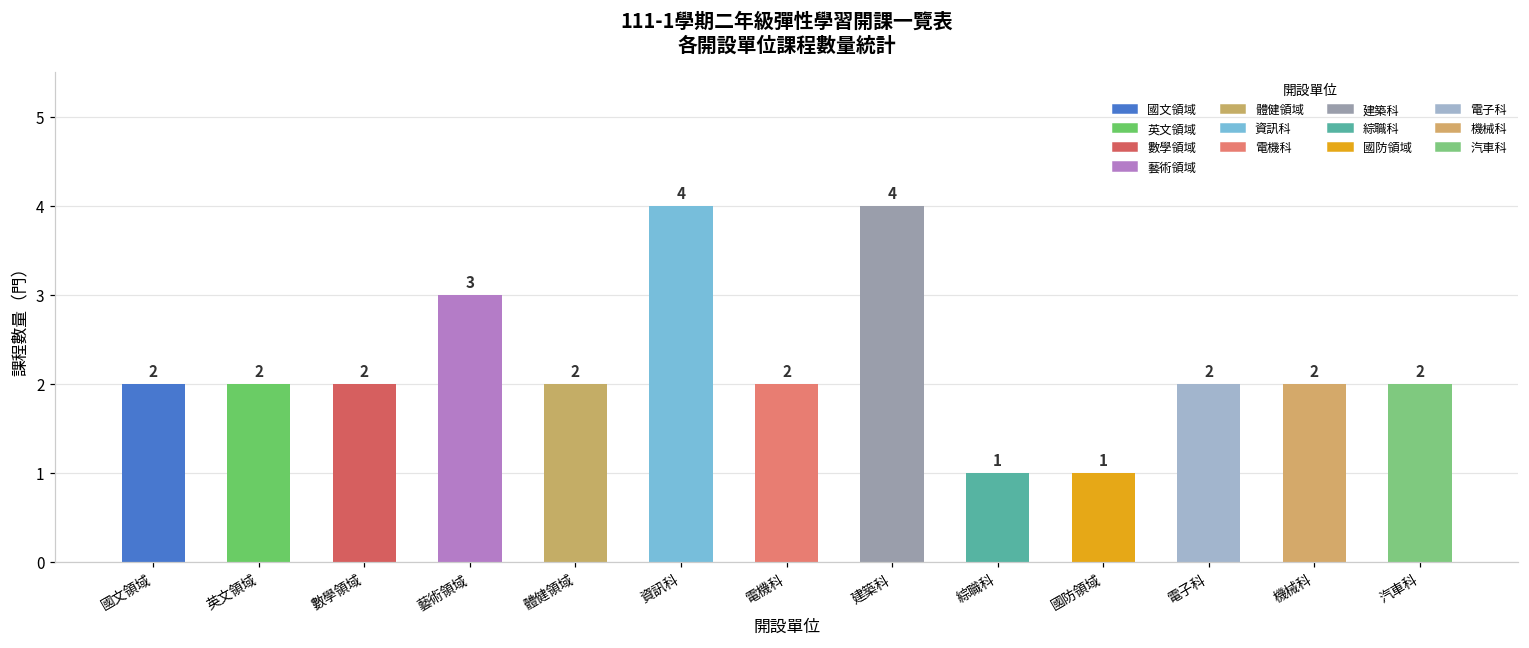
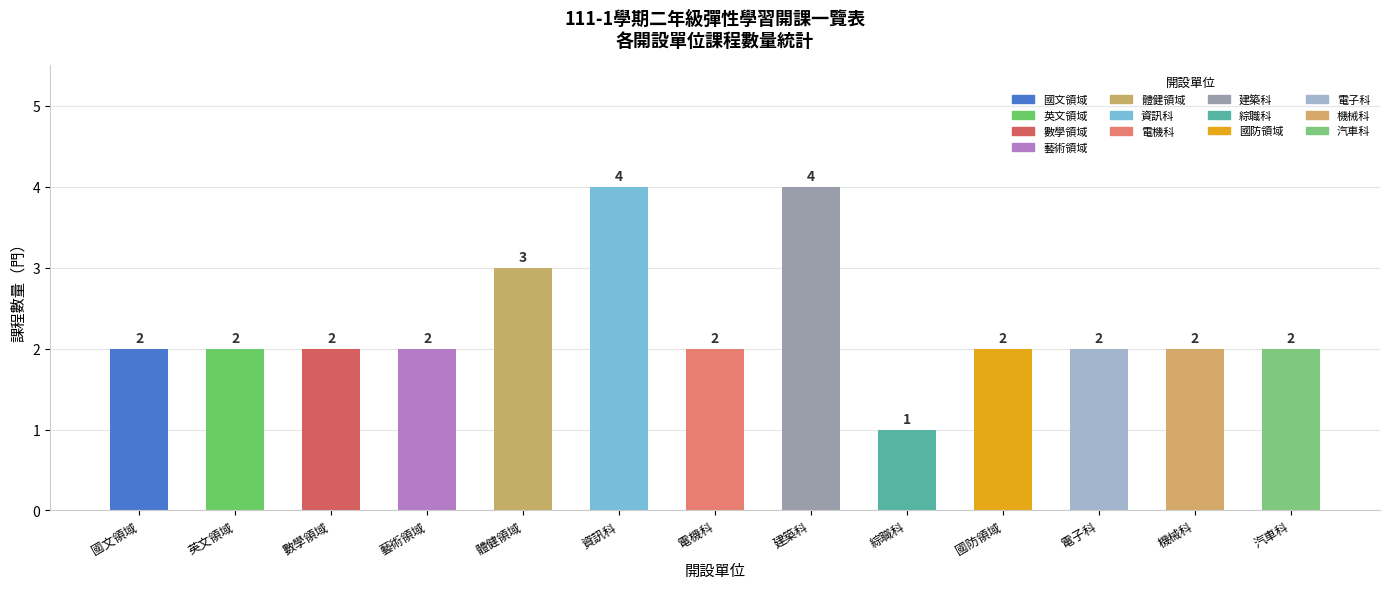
  {
    "國文領域": 2,
    "英文領域": 2,
    "數學領域": 2,
-   "藝術領域": 3,
-   "體健領域": 2,
+   "藝術領域": 2,
+   "體健領域": 3,
    "資訊科": 4,
    "電機科": 2,
    "建築科": 4,
    "綜職科": 1,
-   "國防領域": 1,
+   "國防領域": 2,
    "電子科": 2,
    "機械科": 2,
    "汽車科": 2
  }
